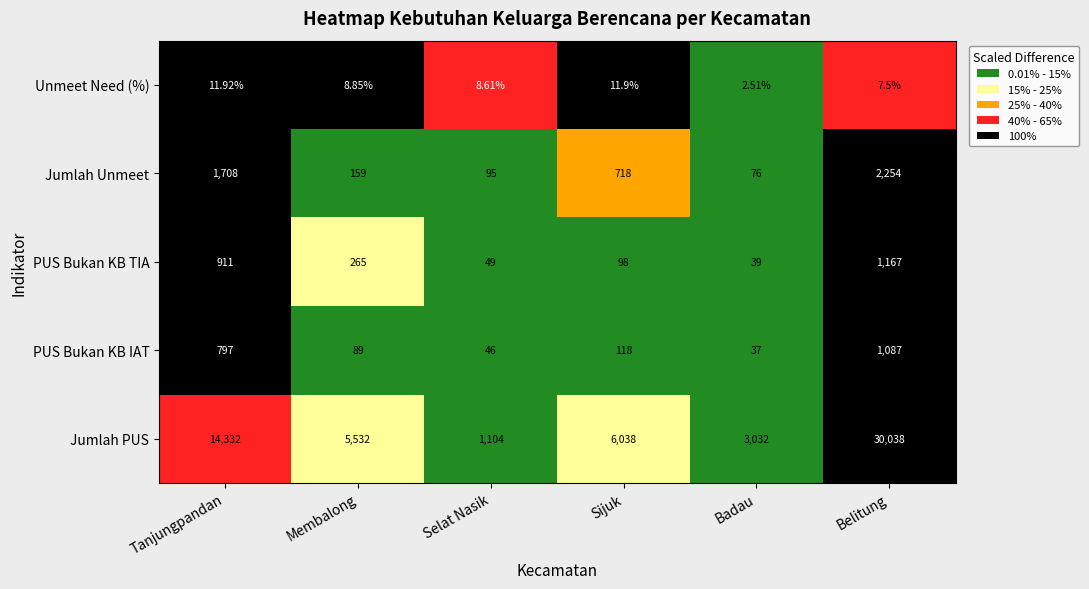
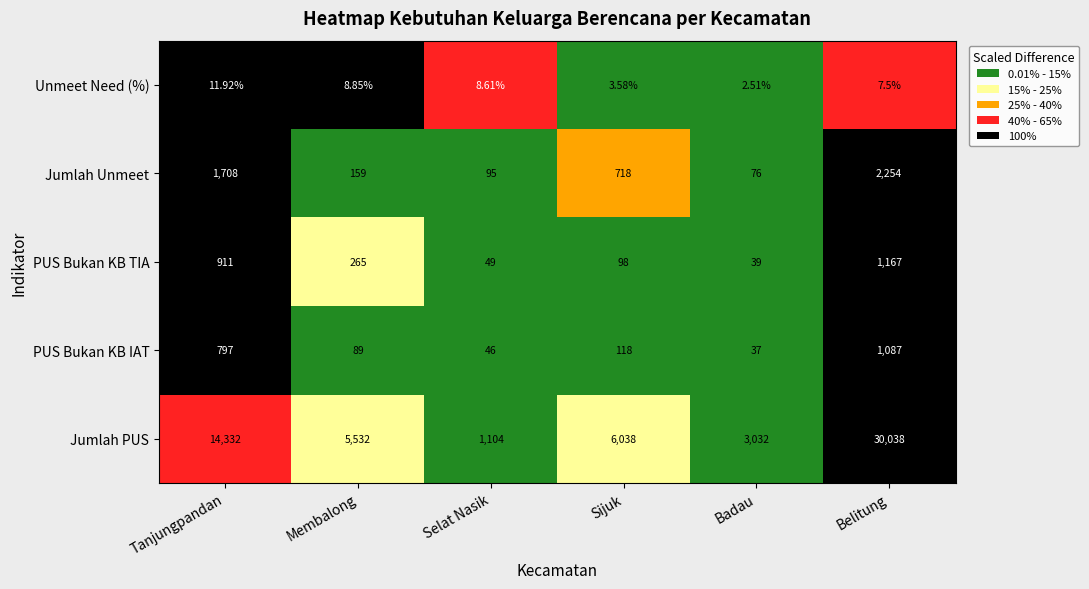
  {
    "Unmeet Need (%)": {
      "Tanjungpandan": "11.92%",
      "Membalong": "8.85%",
      "Selat Nasik": "8.61%",
-     "Sijuk": "11.9%",
+     "Sijuk": "3.58%",
      "Badau": "2.51%",
      "Belitung": "7.5%"
    },
    "Jumlah Unmeet": {
      "Tanjungpandan": "1,708",
      "Membalong": "159",
      "Selat Nasik": "95",
      "Sijuk": "718",
      "Badau": "76",
      "Belitung": "2,254"
    },
    "PUS Bukan KB TIA": {
      "Tanjungpandan": "911",
      "Membalong": "265",
      "Selat Nasik": "49",
      "Sijuk": "98",
      "Badau": "39",
      "Belitung": "1,167"
    },
    "PUS Bukan KB IAT": {
      "Tanjungpandan": "797",
      "Membalong": "89",
      "Selat Nasik": "46",
      "Sijuk": "118",
      "Badau": "37",
      "Belitung": "1,087"
    },
    "Jumlah PUS": {
      "Tanjungpandan": "14,332",
      "Membalong": "5,532",
      "Selat Nasik": "1,104",
      "Sijuk": "6,038",
      "Badau": "3,032",
      "Belitung": "30,038"
    }
  }
